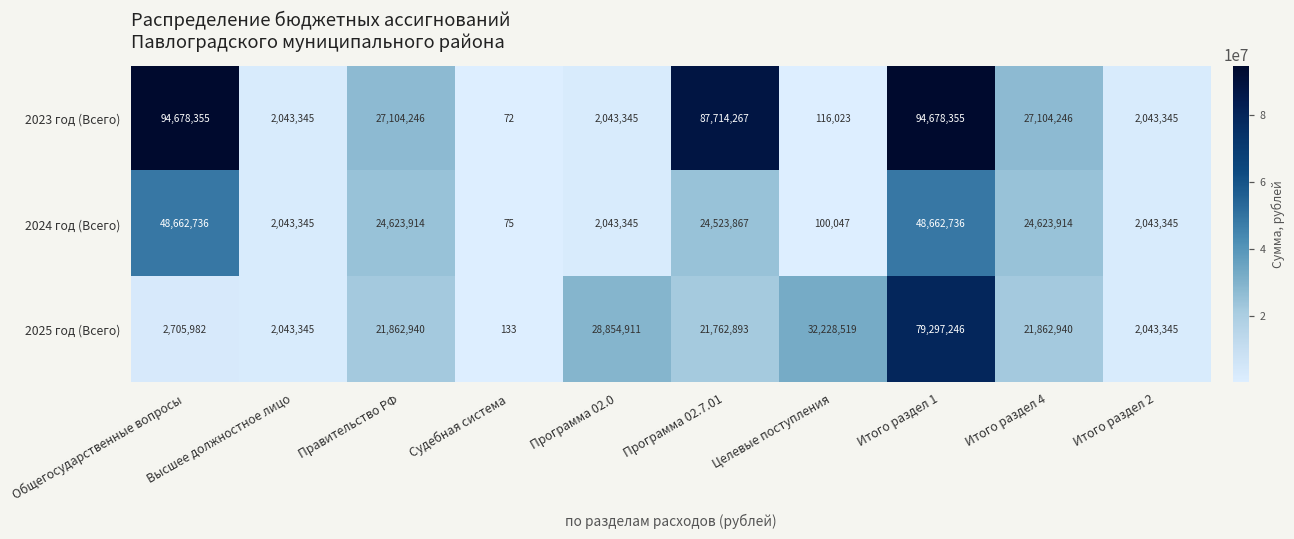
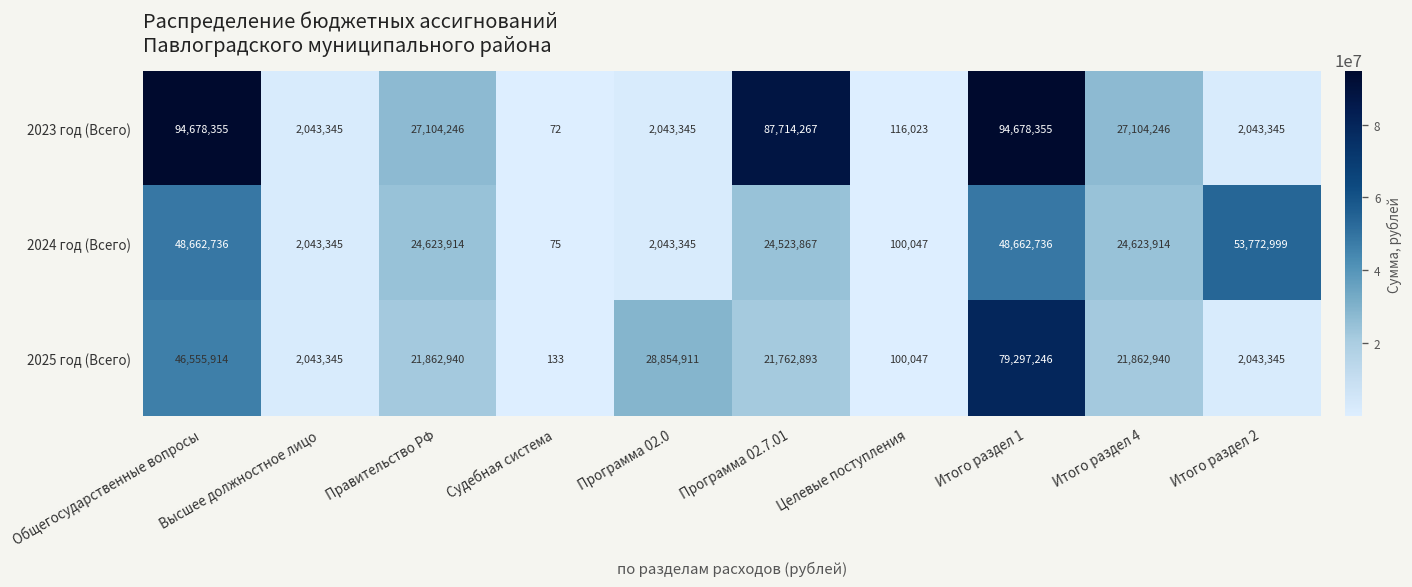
  {
    "2023 год (Всего)": {
      "Общегосударственные вопросы": "94,678,355",
      "Высшее должностное лицо": "2,043,345",
      "Правительство РФ": "27,104,246",
      "Судебная система": "72",
      "Программа 02.0": "2,043,345",
      "Программа 02.7.01": "87,714,267",
      "Целевые поступления": "116,023",
      "Итого раздел 1": "94,678,355",
      "Итого раздел 4": "27,104,246",
      "Итого раздел 2": "2,043,345"
    },
    "2024 год (Всего)": {
      "Общегосударственные вопросы": "48,662,736",
      "Высшее должностное лицо": "2,043,345",
      "Правительство РФ": "24,623,914",
      "Судебная система": "75",
      "Программа 02.0": "2,043,345",
      "Программа 02.7.01": "24,523,867",
      "Целевые поступления": "100,047",
      "Итого раздел 1": "48,662,736",
      "Итого раздел 4": "24,623,914",
-     "Итого раздел 2": "2,043,345"
+     "Итого раздел 2": "53,772,999"
    },
    "2025 год (Всего)": {
-     "Общегосударственные вопросы": "2,705,982",
+     "Общегосударственные вопросы": "46,555,914",
      "Высшее должностное лицо": "2,043,345",
      "Правительство РФ": "21,862,940",
      "Судебная система": "133",
      "Программа 02.0": "28,854,911",
      "Программа 02.7.01": "21,762,893",
-     "Целевые поступления": "32,228,519",
+     "Целевые поступления": "100,047",
      "Итого раздел 1": "79,297,246",
      "Итого раздел 4": "21,862,940",
      "Итого раздел 2": "2,043,345"
    }
  }
